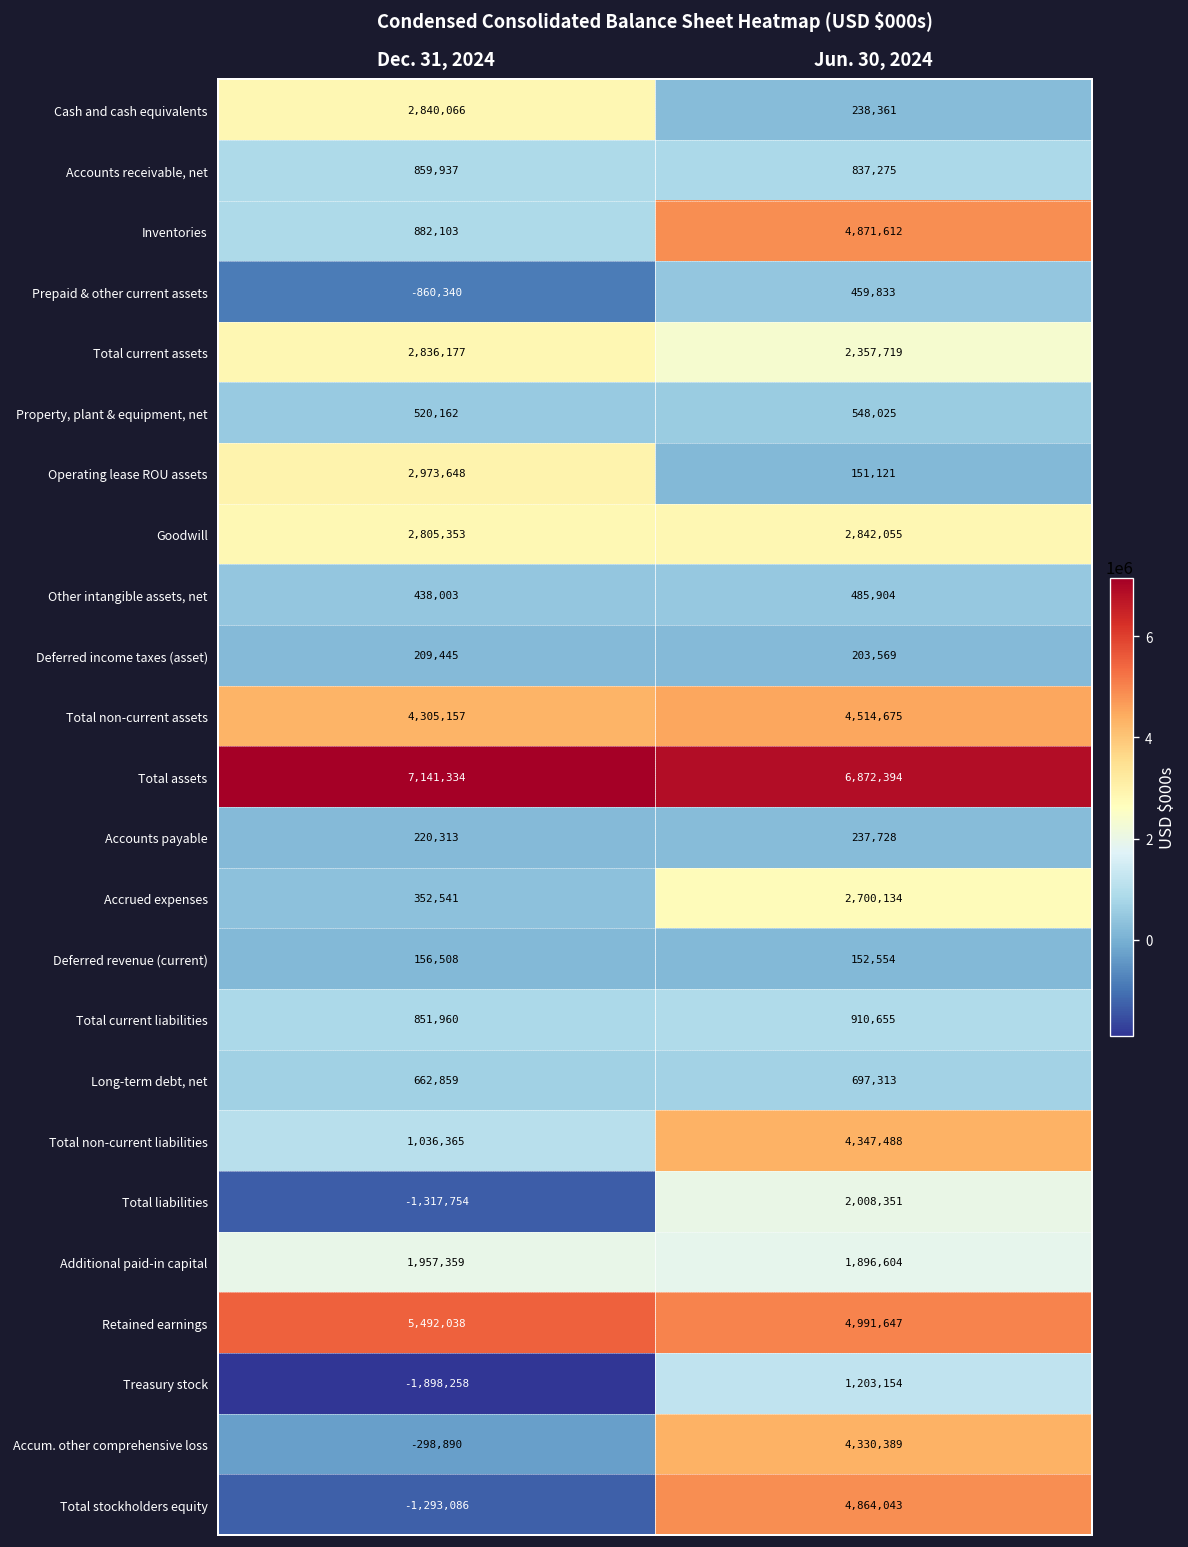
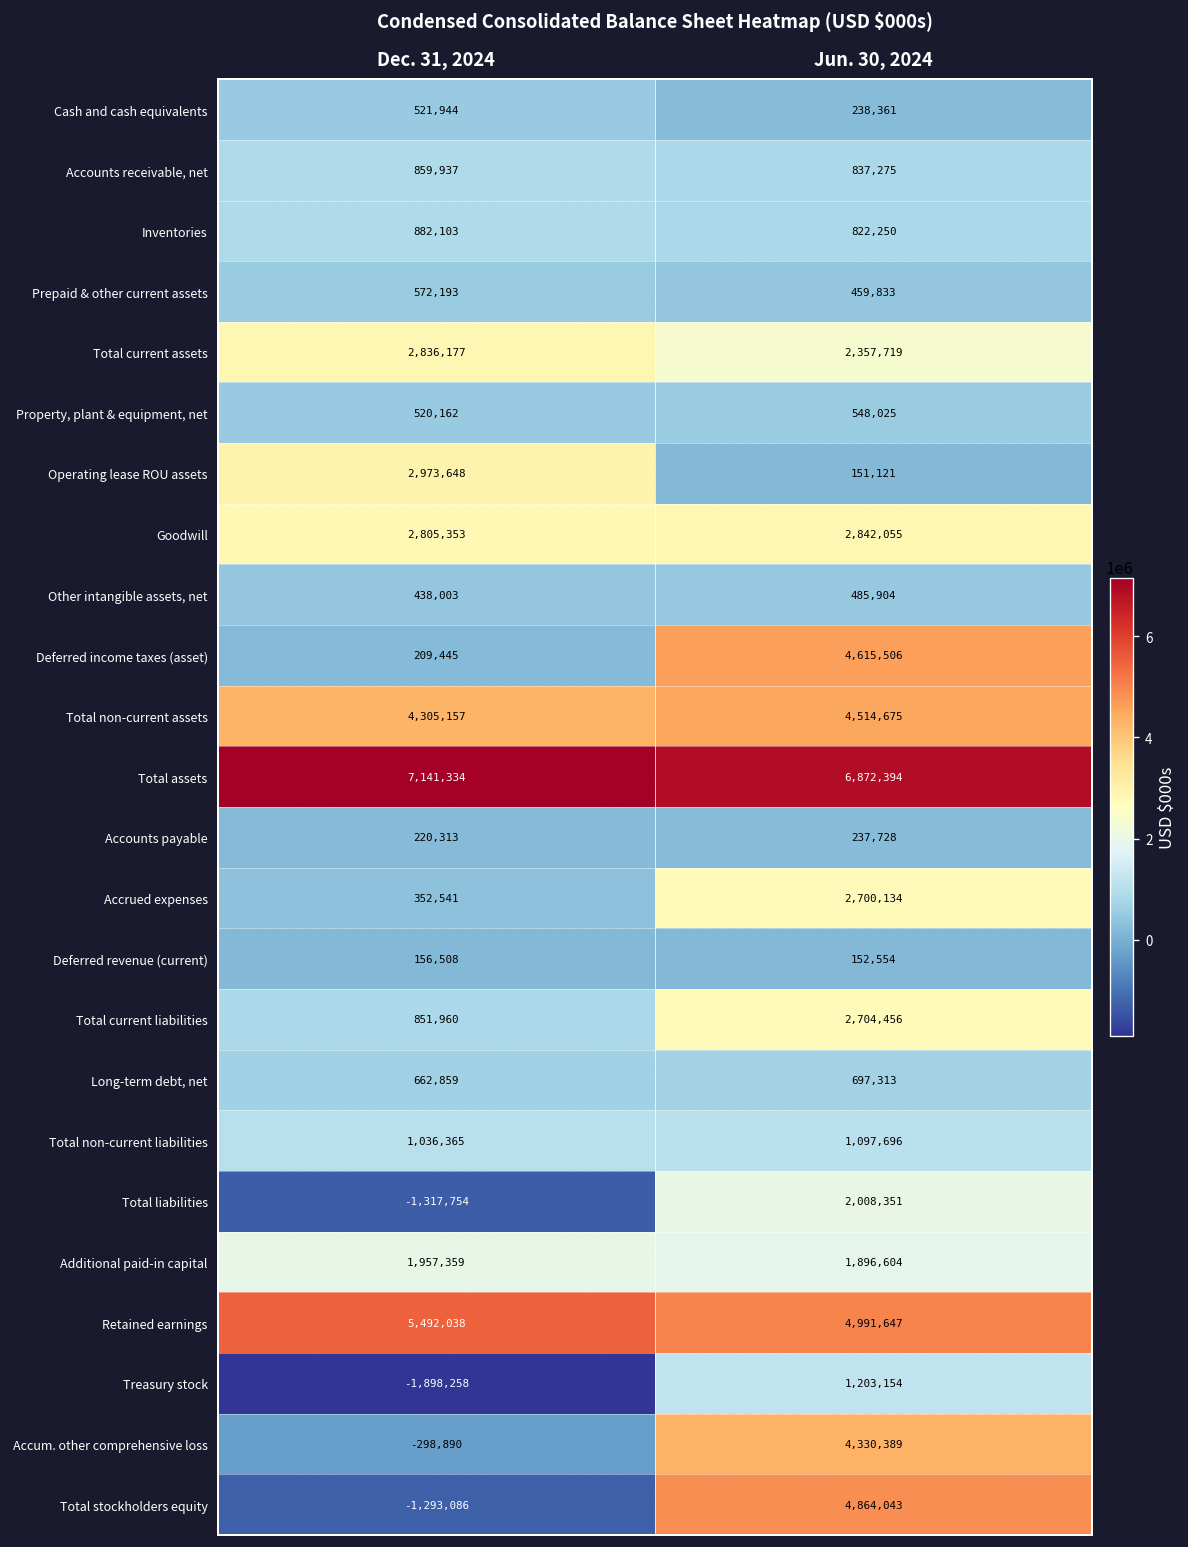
  {
    "Cash and cash equivalents": {
-     "Dec. 31, 2024": "2,840,066",
+     "Dec. 31, 2024": "521,944",
      "Jun. 30, 2024": "238,361"
    },
    "Accounts receivable, net": {
      "Dec. 31, 2024": "859,937",
      "Jun. 30, 2024": "837,275"
    },
    "Inventories": {
      "Dec. 31, 2024": "882,103",
-     "Jun. 30, 2024": "4,871,612"
+     "Jun. 30, 2024": "822,250"
    },
    "Prepaid & other current assets": {
-     "Dec. 31, 2024": "-860,340",
+     "Dec. 31, 2024": "572,193",
      "Jun. 30, 2024": "459,833"
    },
    "Total current assets": {
      "Dec. 31, 2024": "2,836,177",
      "Jun. 30, 2024": "2,357,719"
    },
    "Property, plant & equipment, net": {
      "Dec. 31, 2024": "520,162",
      "Jun. 30, 2024": "548,025"
    },
    "Operating lease ROU assets": {
      "Dec. 31, 2024": "2,973,648",
      "Jun. 30, 2024": "151,121"
    },
    "Goodwill": {
      "Dec. 31, 2024": "2,805,353",
      "Jun. 30, 2024": "2,842,055"
    },
    "Other intangible assets, net": {
      "Dec. 31, 2024": "438,003",
      "Jun. 30, 2024": "485,904"
    },
    "Deferred income taxes (asset)": {
      "Dec. 31, 2024": "209,445",
-     "Jun. 30, 2024": "203,569"
+     "Jun. 30, 2024": "4,615,506"
    },
    "Total non-current assets": {
      "Dec. 31, 2024": "4,305,157",
      "Jun. 30, 2024": "4,514,675"
    },
    "Total assets": {
      "Dec. 31, 2024": "7,141,334",
      "Jun. 30, 2024": "6,872,394"
    },
    "Accounts payable": {
      "Dec. 31, 2024": "220,313",
      "Jun. 30, 2024": "237,728"
    },
    "Accrued expenses": {
      "Dec. 31, 2024": "352,541",
      "Jun. 30, 2024": "2,700,134"
    },
    "Deferred revenue (current)": {
      "Dec. 31, 2024": "156,508",
      "Jun. 30, 2024": "152,554"
    },
    "Total current liabilities": {
      "Dec. 31, 2024": "851,960",
-     "Jun. 30, 2024": "910,655"
+     "Jun. 30, 2024": "2,704,456"
    },
    "Long-term debt, net": {
      "Dec. 31, 2024": "662,859",
      "Jun. 30, 2024": "697,313"
    },
    "Total non-current liabilities": {
      "Dec. 31, 2024": "1,036,365",
-     "Jun. 30, 2024": "4,347,488"
+     "Jun. 30, 2024": "1,097,696"
    },
    "Total liabilities": {
      "Dec. 31, 2024": "-1,317,754",
      "Jun. 30, 2024": "2,008,351"
    },
    "Additional paid-in capital": {
      "Dec. 31, 2024": "1,957,359",
      "Jun. 30, 2024": "1,896,604"
    },
    "Retained earnings": {
      "Dec. 31, 2024": "5,492,038",
      "Jun. 30, 2024": "4,991,647"
    },
    "Treasury stock": {
      "Dec. 31, 2024": "-1,898,258",
      "Jun. 30, 2024": "1,203,154"
    },
    "Accum. other comprehensive loss": {
      "Dec. 31, 2024": "-298,890",
      "Jun. 30, 2024": "4,330,389"
    },
    "Total stockholders equity": {
      "Dec. 31, 2024": "-1,293,086",
      "Jun. 30, 2024": "4,864,043"
    }
  }
